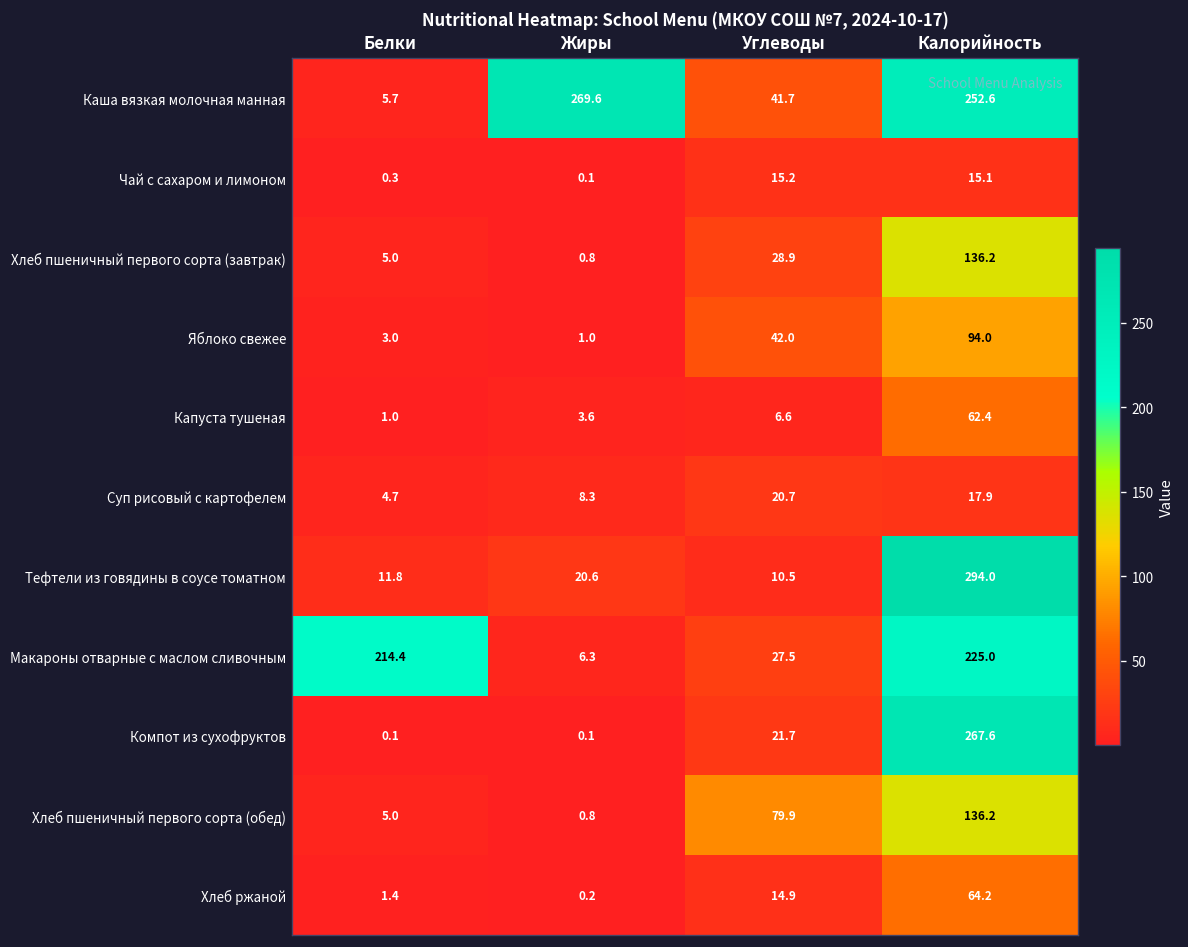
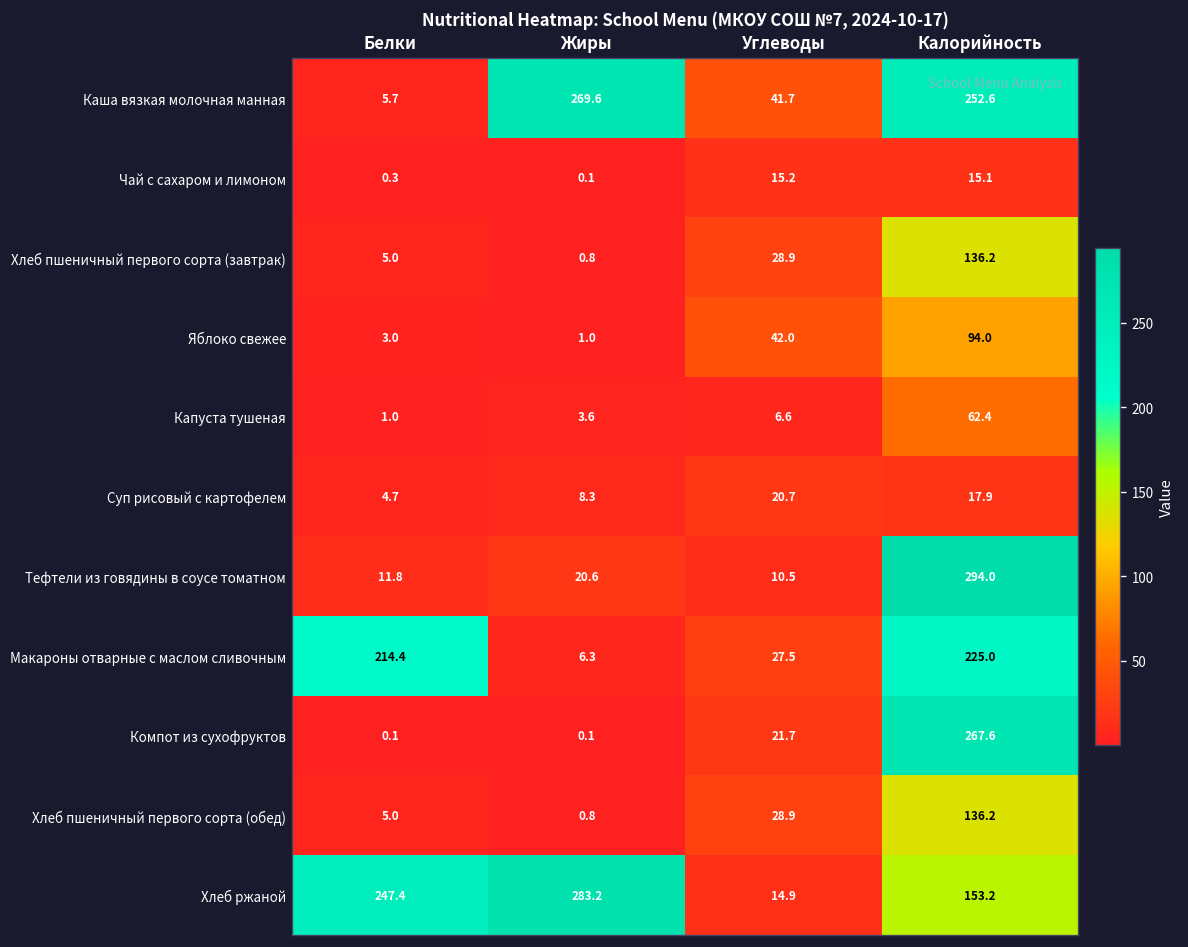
  {
    "Каша вязкая молочная манная": {
      "Белки": 5.7,
      "Жиры": 269.6,
      "Углеводы": 41.7
    },
    "Чай с сахаром и лимоном": {
      "Белки": 0.3,
      "Жиры": 0.1,
      "Углеводы": 15.2,
      "Калорийность": 15.1
    },
    "Хлеб пшеничный первого сорта (завтрак)": {
      "Белки": 5.0,
      "Жиры": 0.8,
      "Углеводы": 28.9,
      "Калорийность": 136.2
    },
    "Яблоко свежее": {
      "Белки": 3.0,
      "Жиры": 1.0,
      "Углеводы": 42.0,
      "Калорийность": 94.0
    },
    "Капуста тушеная": {
      "Белки": 1.0,
      "Жиры": 3.6,
      "Углеводы": 6.6,
      "Калорийность": 62.4
    },
    "Суп рисовый с картофелем": {
      "Белки": 4.7,
      "Жиры": 8.3,
      "Углеводы": 20.7,
      "Калорийность": 17.9
    },
    "Тефтели из говядины в соусе томатном": {
      "Белки": 11.8,
      "Жиры": 20.6,
      "Углеводы": 10.5,
      "Калорийность": 294.0
    },
    "Макароны отварные с маслом сливочным": {
      "Белки": 214.4,
      "Жиры": 6.3,
      "Углеводы": 27.5,
      "Калорийность": 225.0
    },
    "Компот из сухофруктов": {
      "Белки": 0.1,
      "Жиры": 0.1,
      "Углеводы": 21.7,
      "Калорийность": 267.6
    },
    "Хлеб пшеничный первого сорта (обед)": {
      "Белки": 5.0,
      "Жиры": 0.8,
-     "Углеводы": 79.9,
+     "Углеводы": 28.9,
      "Калорийность": 136.2
    },
    "Хлеб ржаной": {
-     "Белки": 1.4,
-     "Жиры": 0.2,
+     "Белки": 247.4,
+     "Жиры": 283.2,
      "Углеводы": 14.9,
-     "Калорийность": 64.2
+     "Калорийность": 153.2
    }
  }
